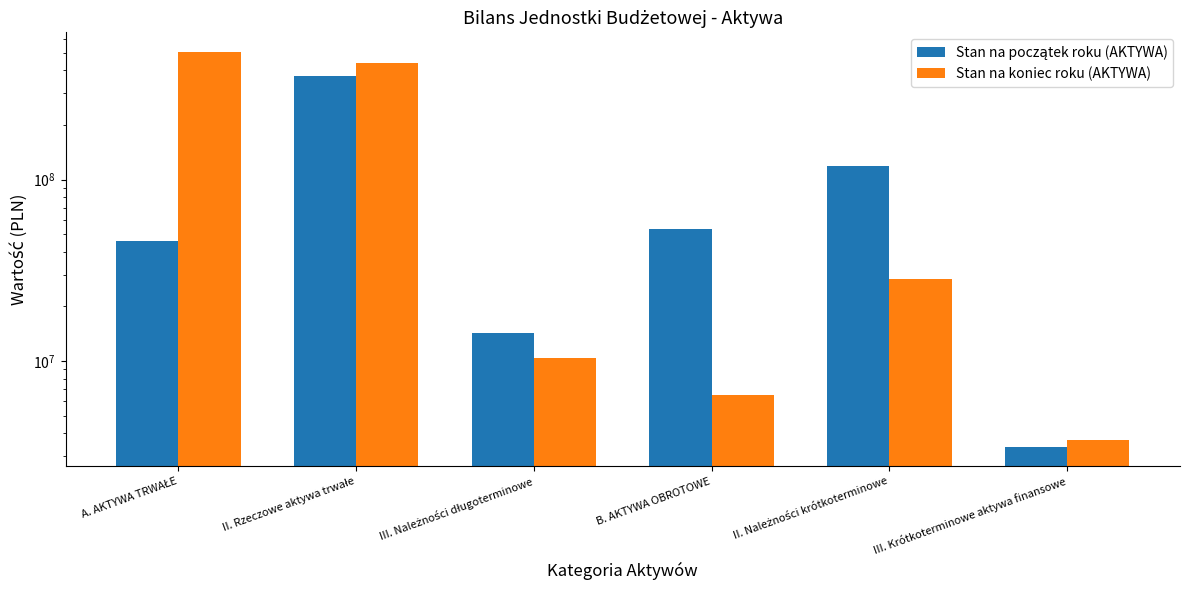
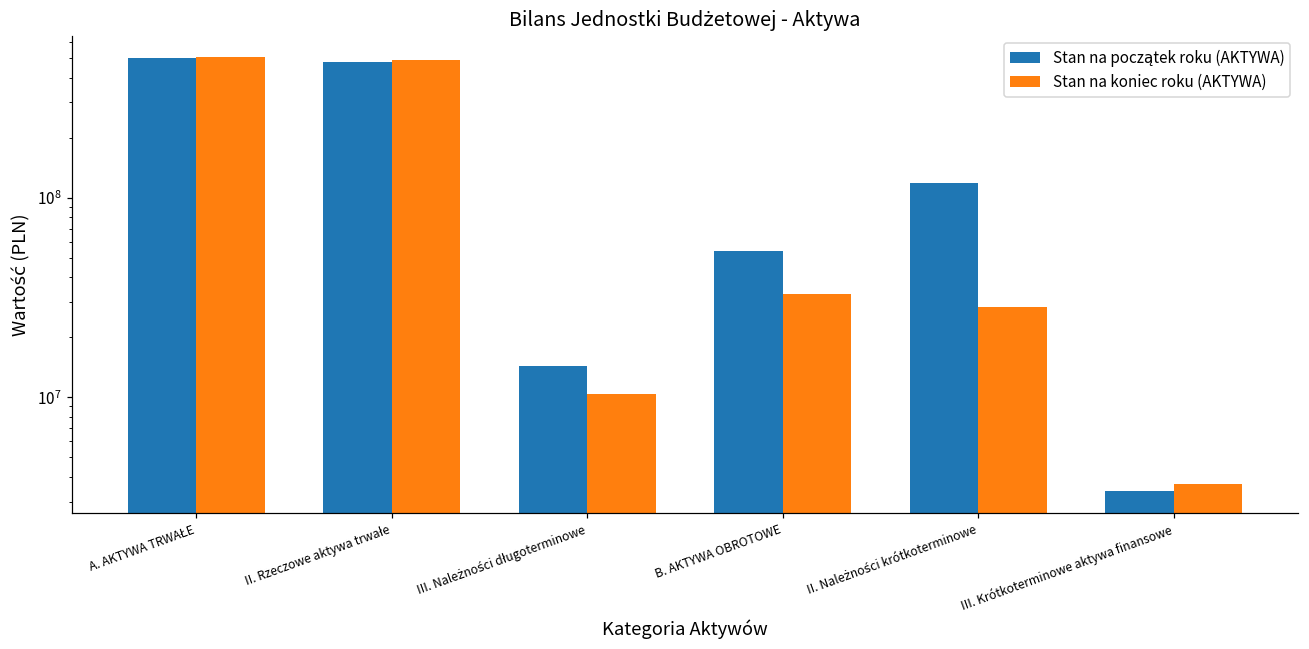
  {
    "Stan na początek roku (AKTYWA)": {
-     "A. AKTYWA TRWAŁE": 46000000,
-     "II. Rzeczowe aktywa trwałe": 370000000,
+     "A. AKTYWA TRWAŁE": 500000000,
+     "II. Rzeczowe aktywa trwałe": 480000000,
      "III. Należności długoterminowe": 14000000,
      "B. AKTYWA OBROTOWE": 54000000,
      "II. Należności krótkoterminowe": 120000000,
      "III. Krótkoterminowe aktywa finansowe": 3400000
    },
    "Stan na koniec roku (AKTYWA)": {
      "A. AKTYWA TRWAŁE": 510000000,
-     "II. Rzeczowe aktywa trwałe": 440000000,
+     "II. Rzeczowe aktywa trwałe": 490000000,
      "III. Należności długoterminowe": 10000000,
-     "B. AKTYWA OBROTOWE": 6500000,
+     "B. AKTYWA OBROTOWE": 33000000,
      "II. Należności krótkoterminowe": 28000000,
      "III. Krótkoterminowe aktywa finansowe": 3700000
    }
  }
